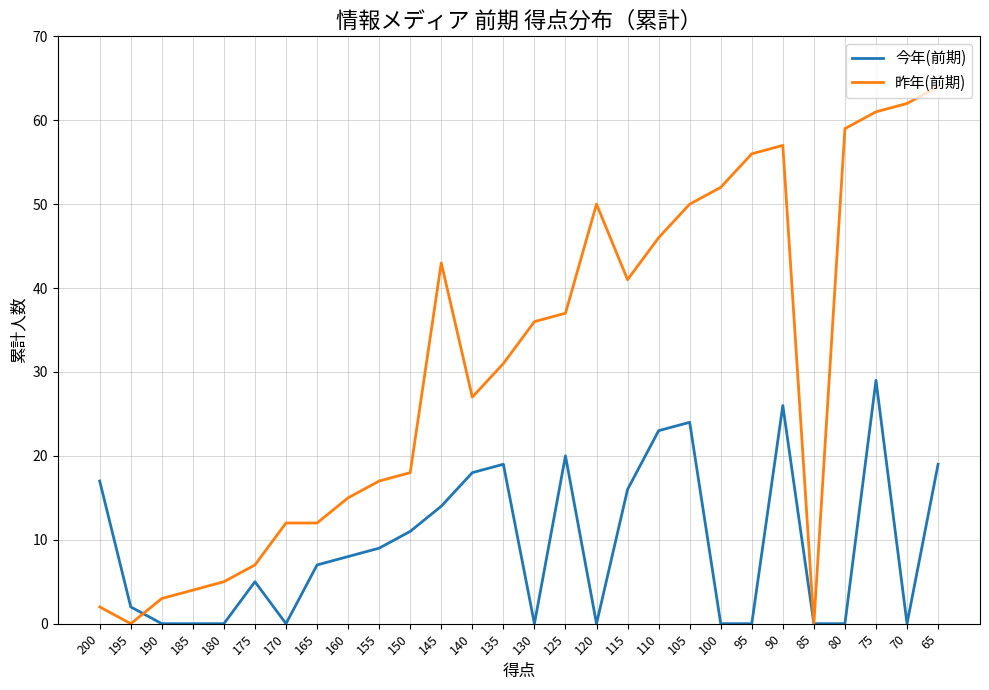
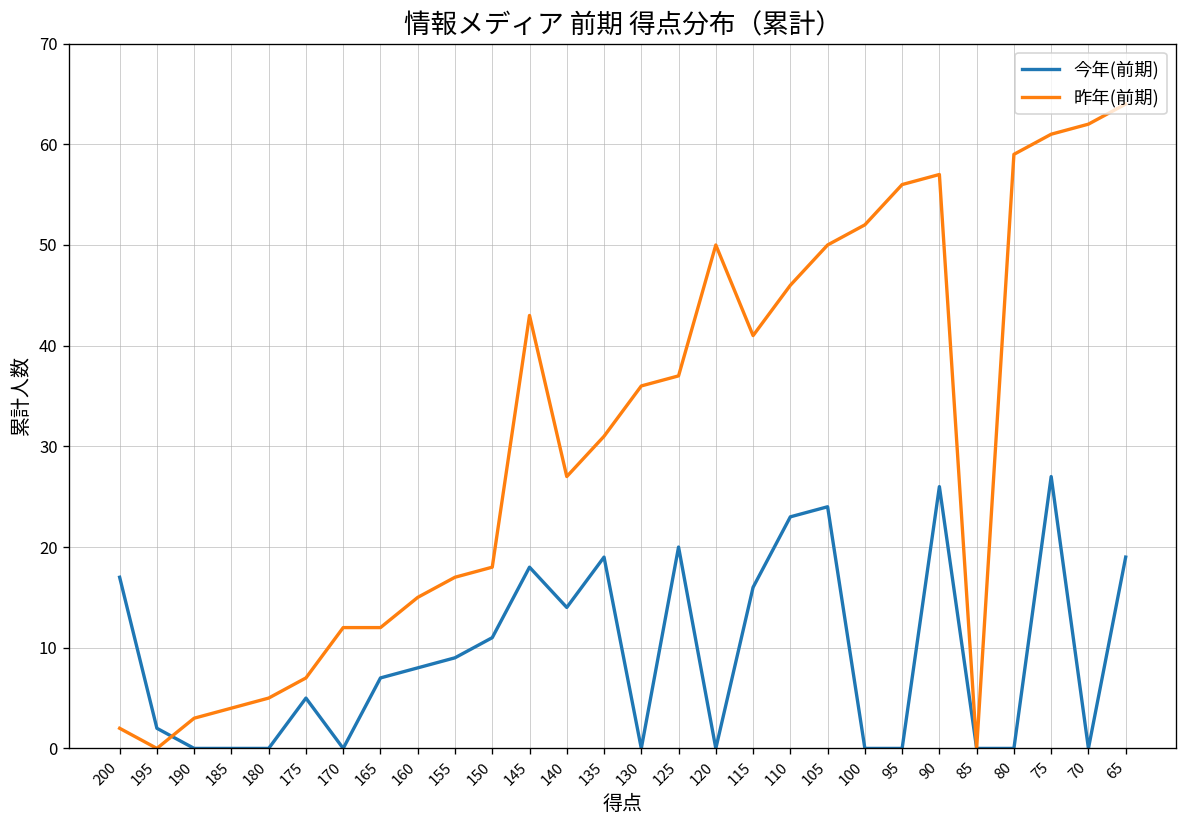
  {
    "今年(前期)": {
      "200": 17,
      "195": 2,
      "190": 0,
      "185": 0,
      "180": 0,
      "175": 5,
      "170": 0,
      "165": 7,
      "160": 8,
      "155": 9,
      "150": 11,
-     "145": 14,
-     "140": 18,
+     "145": 18,
+     "140": 14,
      "135": 19,
      "130": 0,
      "125": 20,
      "120": 0,
      "115": 16,
      "110": 23,
      "105": 24,
      "100": 0,
      "95": 0,
      "90": 26,
      "80": 0,
-     "75": 29,
+     "75": 27,
      "70": 0,
      "65": 19
    },
    "昨年(前期)": {
      "200": 2,
      "195": 0,
      "190": 3,
      "185": 4,
      "180": 5,
      "175": 7,
      "170": 12,
      "165": 12,
      "160": 15,
      "155": 17,
      "150": 18,
      "145": 43,
      "140": 27,
      "135": 31,
      "130": 36,
      "125": 37,
      "120": 50,
      "115": 41,
      "110": 46,
      "105": 50,
      "100": 52,
      "95": 56,
      "90": 57,
      "80": 59,
      "75": 61,
      "70": 62
    }
  }
